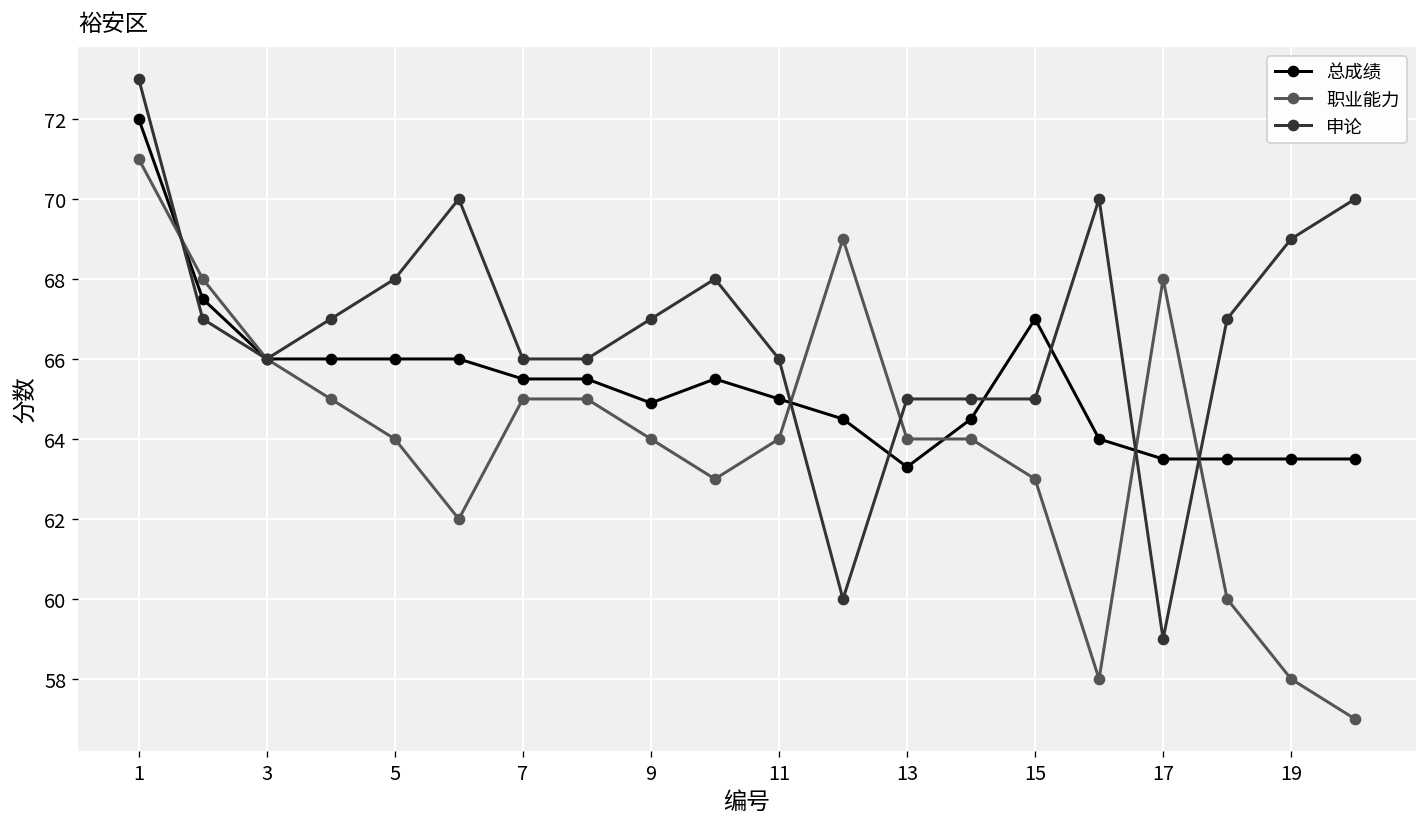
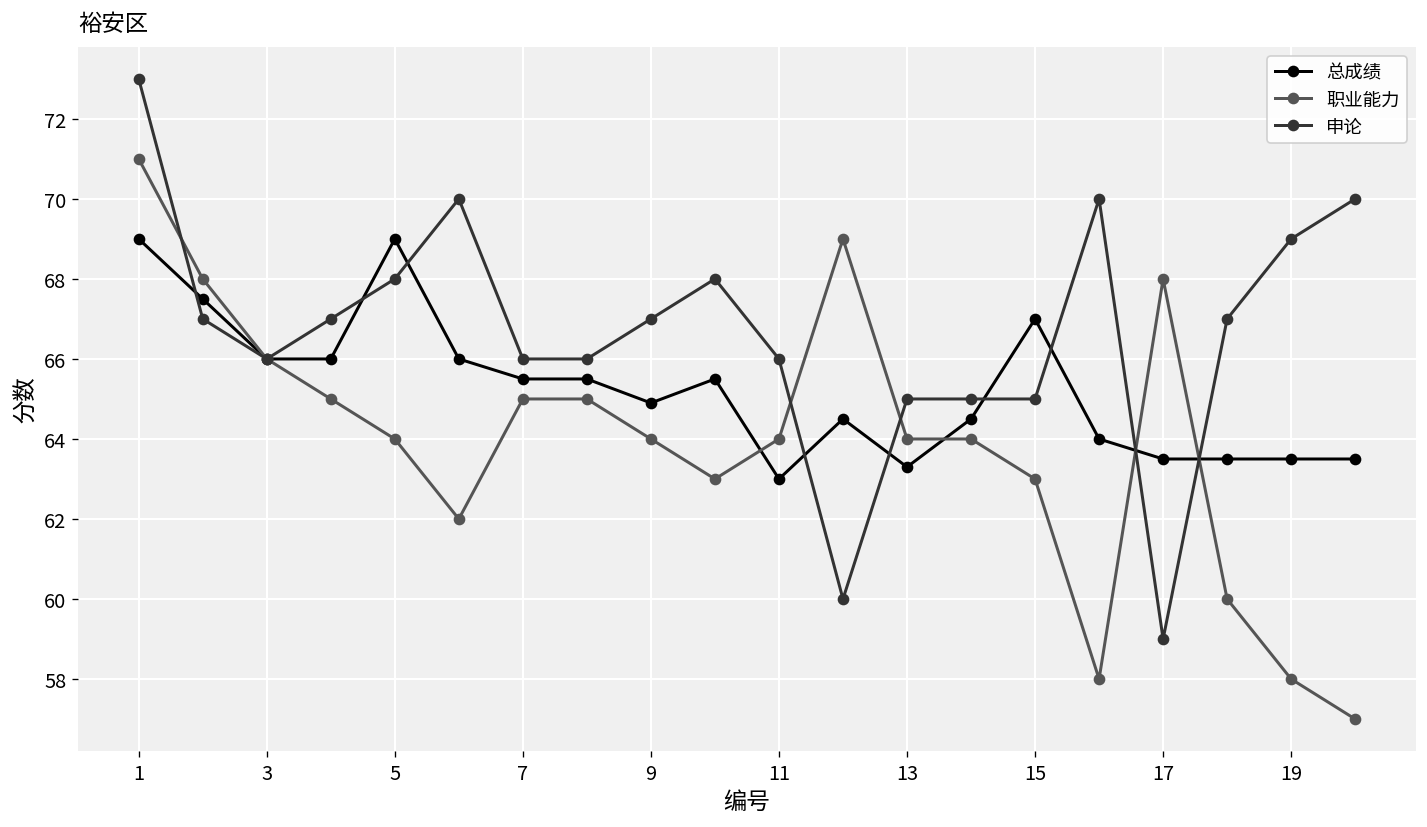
  {
    "总成绩": {
-     "1": 72,
-     "5": 66,
+     "1": 69,
+     "5": 69,
      "7": 65.5,
      "9": 64.9,
-     "11": 65,
+     "11": 63,
      "13": 63.3,
      "15": 67,
      "17": 63.5,
      "19": 63.5
    }
  }
